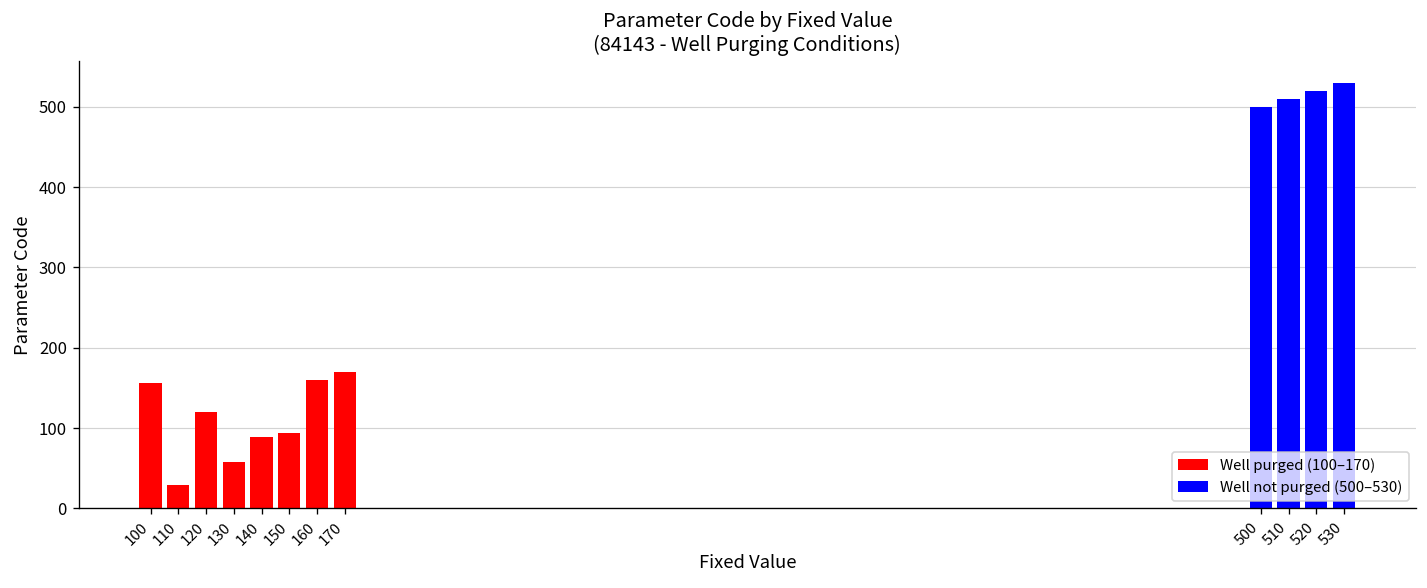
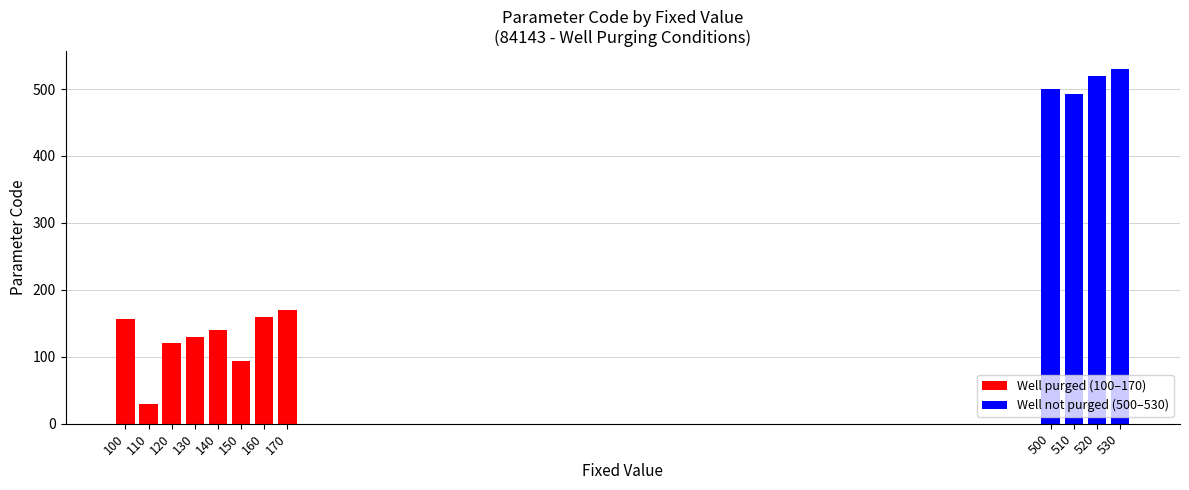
  {
    "100": 160,
    "110": 30,
    "120": 120,
-   "130": 60,
-   "140": 90,
+   "130": 130,
+   "140": 140,
    "150": 90,
    "160": 160,
    "170": 170,
    "500": 500,
-   "510": 510,
+   "510": 490,
    "520": 520,
    "530": 530
  }
